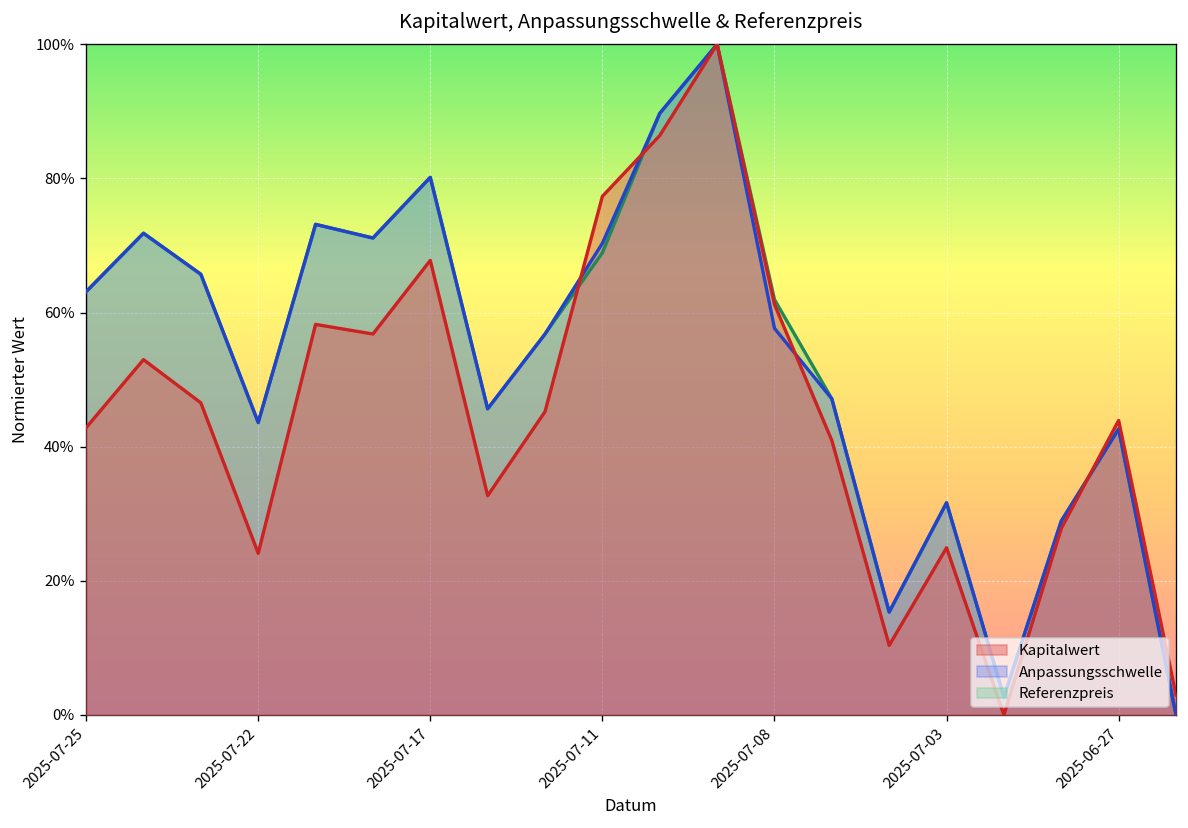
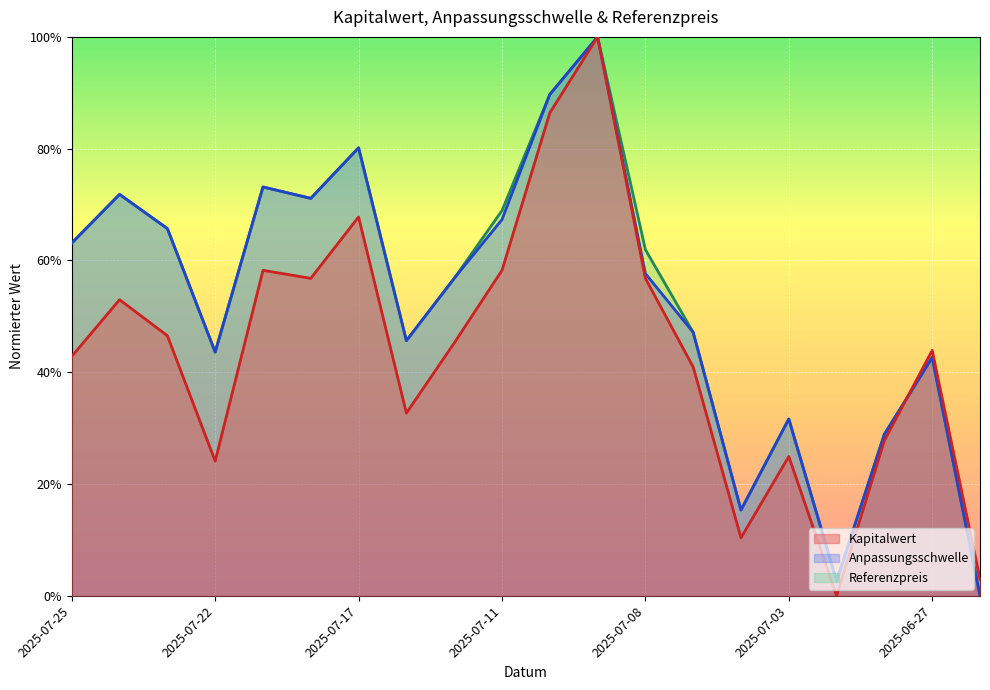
  {
    "Kapitalwert": {
      "2025-07-25": "43%",
      "2025-07-22": "24%",
      "2025-07-17": "68%",
-     "2025-07-11": "77%",
-     "2025-07-08": "61%",
+     "2025-07-11": "58%",
+     "2025-07-08": "57%",
      "2025-07-03": "25%",
      "2025-06-27": "44%"
    },
    "Anpassungsschwelle": {
-     "2025-07-11": "70%",
+     "2025-07-11": "67%",
      "2025-07-08": "58%"
    },
    "Referenzpreis": {
      "2025-07-11": "69%",
      "2025-07-08": "62%"
    }
  }
